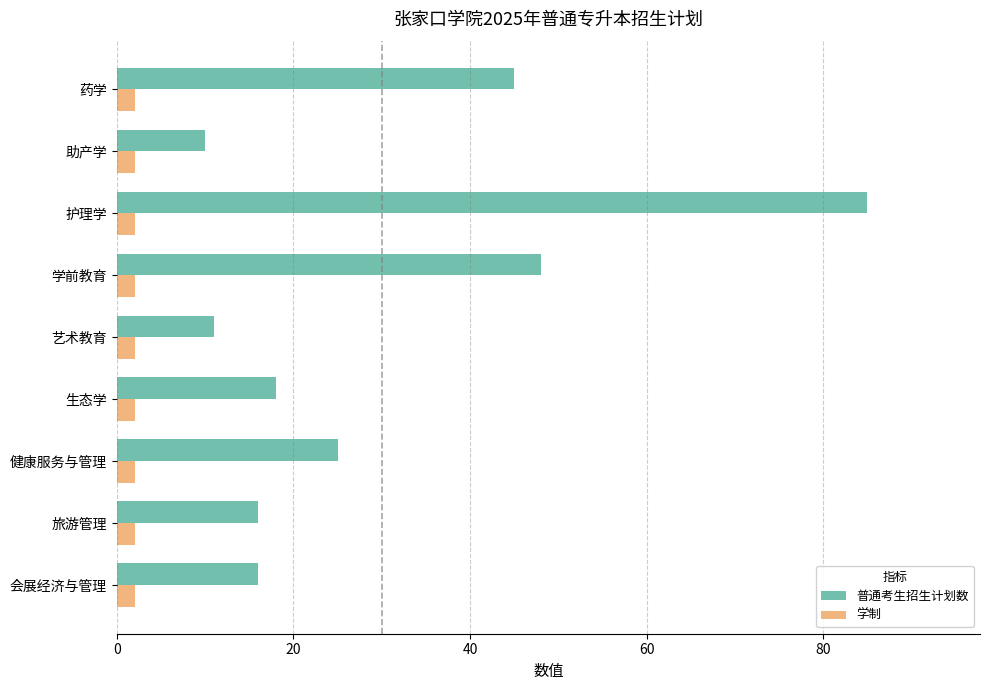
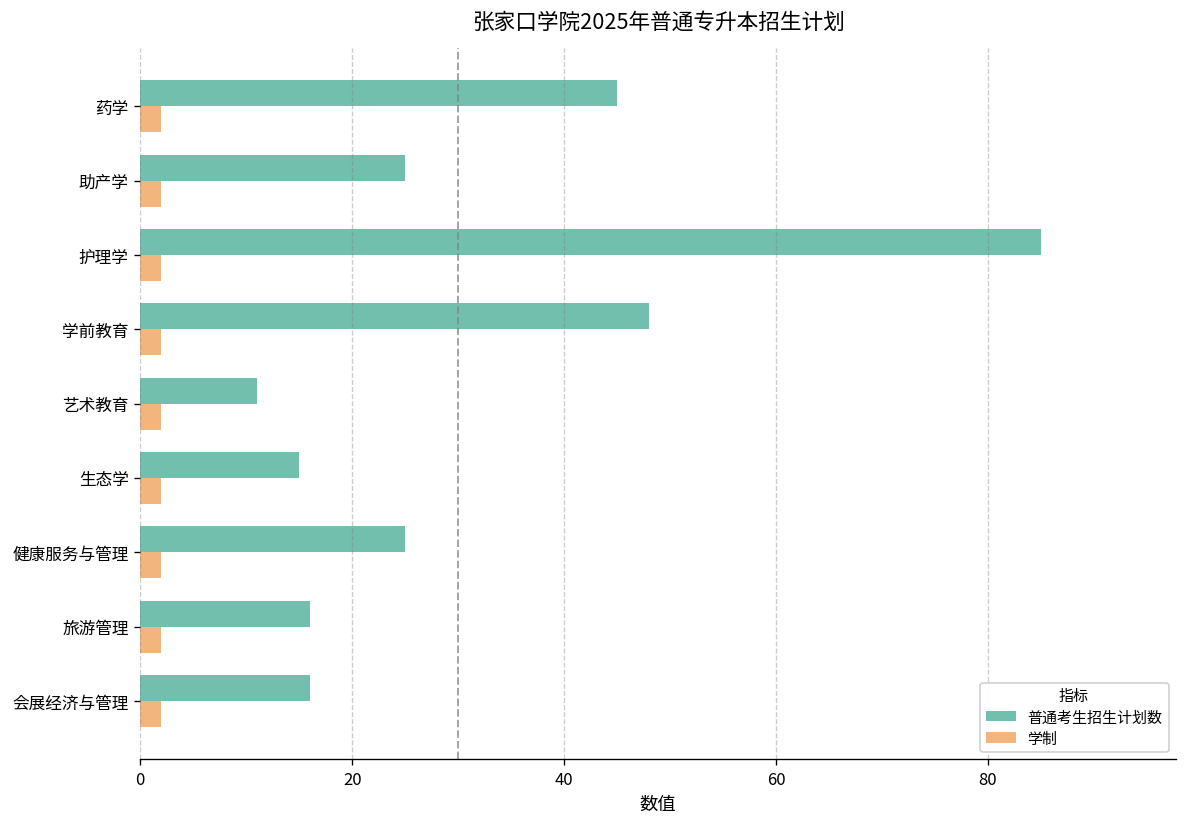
  {
    "普通考生招生计划数": {
      "药学": 45,
-     "助产学": 10,
+     "助产学": 25,
      "护理学": 85,
      "学前教育": 48,
      "艺术教育": 11,
-     "生态学": 18,
+     "生态学": 15,
      "健康服务与管理": 25,
      "旅游管理": 16,
      "会展经济与管理": 16
    },
    "学制": {
      "药学": 2,
      "助产学": 2,
      "护理学": 2,
      "学前教育": 2,
      "艺术教育": 2,
      "生态学": 2,
      "健康服务与管理": 2,
      "旅游管理": 2,
      "会展经济与管理": 2
    }
  }
